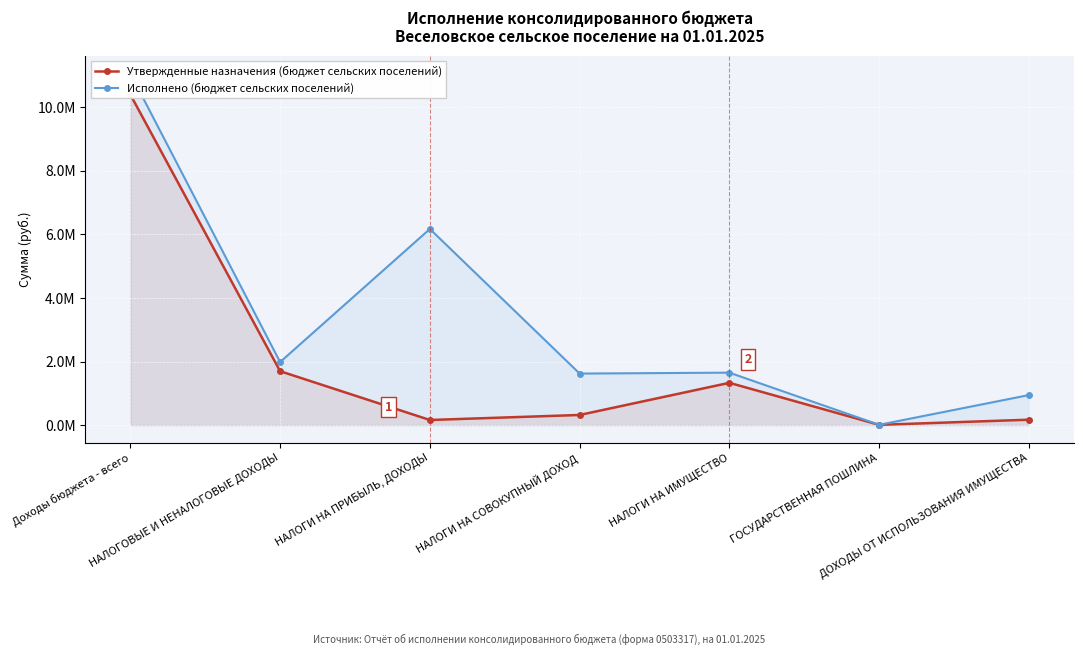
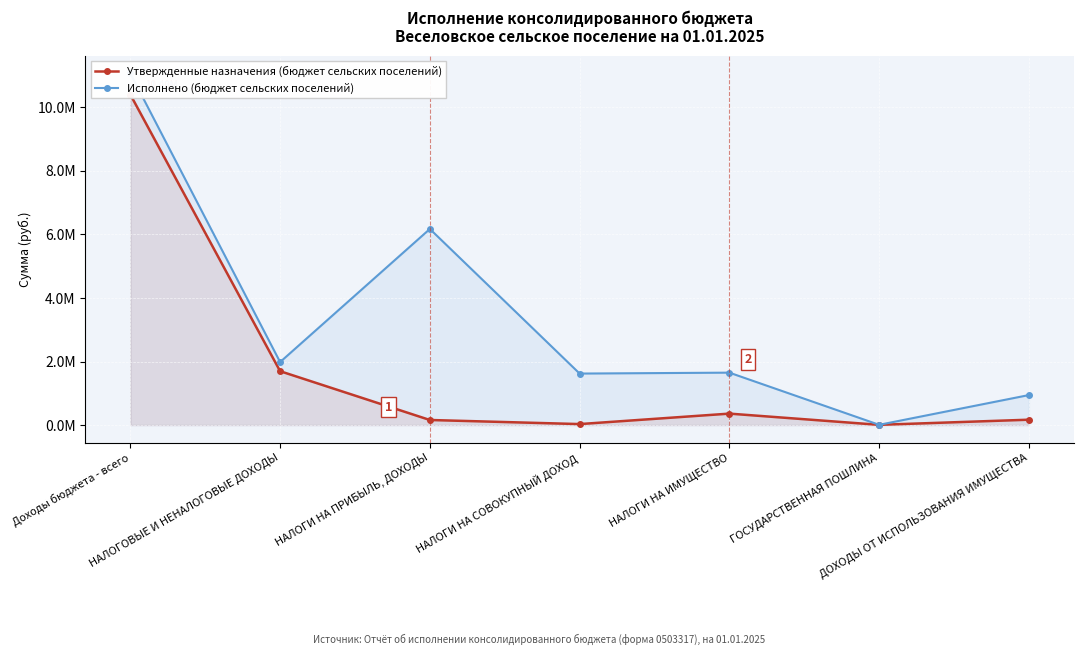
  {
    "Утвержденные назначения (бюджет сельских поселений)": {
      "НАЛОГОВЫЕ И НЕНАЛОГОВЫЕ ДОХОДЫ": 1700000,
      "НАЛОГИ НА ПРИБЫЛЬ, ДОХОДЫ": 200000,
-     "НАЛОГИ НА СОВОКУПНЫЙ ДОХОД": 300000,
-     "НАЛОГИ НА ИМУЩЕСТВО": 1300000,
+     "НАЛОГИ НА СОВОКУПНЫЙ ДОХОД": 0,
+     "НАЛОГИ НА ИМУЩЕСТВО": 400000,
      "ДОХОДЫ ОТ ИСПОЛЬЗОВАНИЯ ИМУЩЕСТВА": 200000
    },
    "Исполнено (бюджет сельских поселений)": {
      "НАЛОГОВЫЕ И НЕНАЛОГОВЫЕ ДОХОДЫ": 2000000,
      "НАЛОГИ НА ПРИБЫЛЬ, ДОХОДЫ": 6200000,
      "НАЛОГИ НА СОВОКУПНЫЙ ДОХОД": 1600000,
      "ДОХОДЫ ОТ ИСПОЛЬЗОВАНИЯ ИМУЩЕСТВА": 900000
    }
  }
